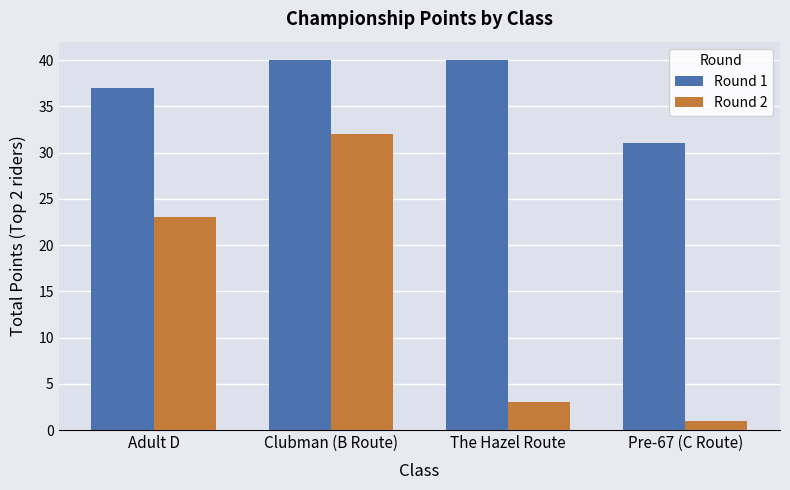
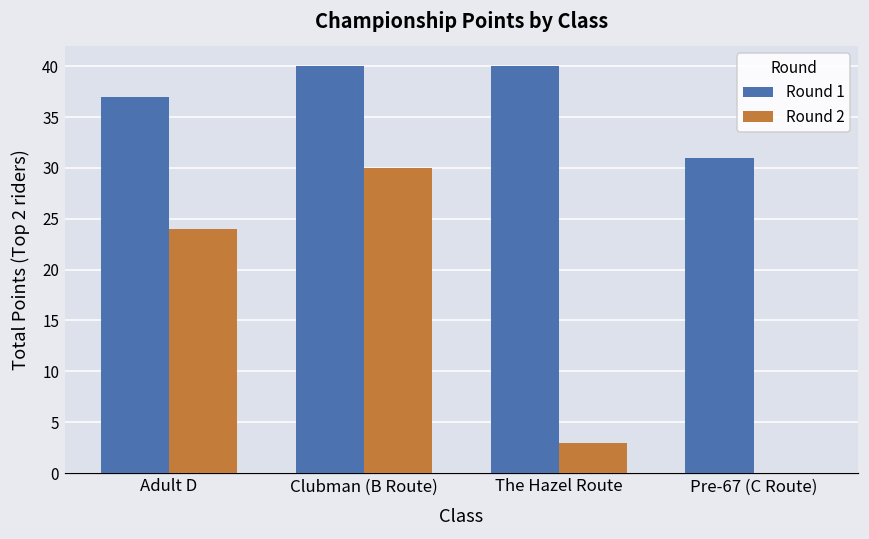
  {
    "Round 1": {
      "Adult D": 37,
      "Clubman (B Route)": 40,
      "The Hazel Route": 40,
      "Pre-67 (C Route)": 31
    },
    "Round 2": {
-     "Adult D": 23,
-     "Clubman (B Route)": 32,
+     "Adult D": 24,
+     "Clubman (B Route)": 30,
      "The Hazel Route": 3,
-     "Pre-67 (C Route)": 1
+     "Pre-67 (C Route)": 0
    }
  }
